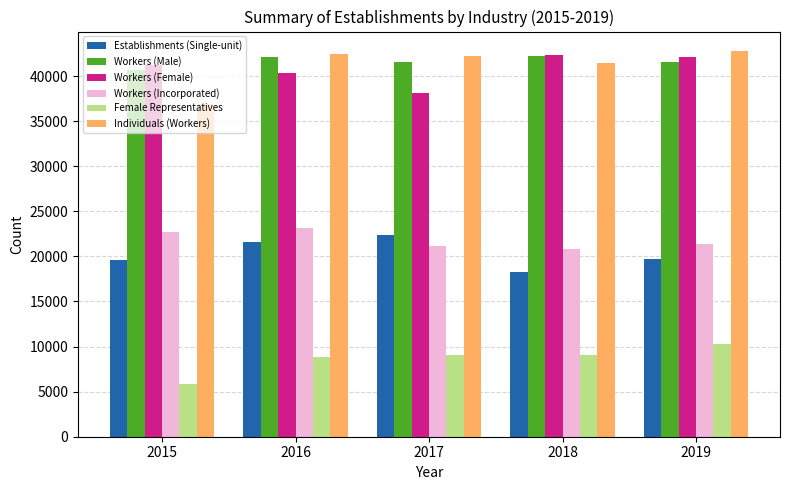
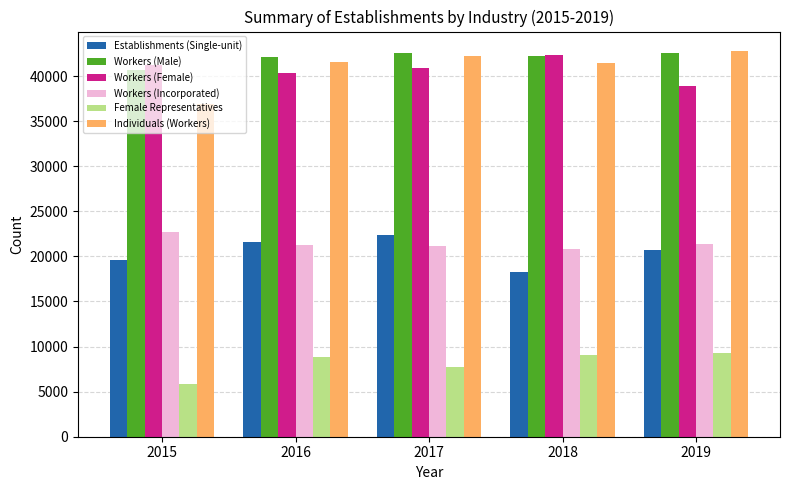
  {
    "Establishments (Single-unit)": {
      "2015": 20000,
      "2016": 22000,
      "2017": 22000,
      "2018": 18000,
-     "2019": 20000
+     "2019": 21000
    },
    "Workers (Male)": {
      "2016": 42000,
-     "2017": 42000,
+     "2017": 43000,
      "2018": 42000,
-     "2019": 42000
+     "2019": 43000
    },
    "Workers (Female)": {
      "2016": 40000,
-     "2017": 38000,
+     "2017": 41000,
      "2018": 42000,
-     "2019": 42000
+     "2019": 39000
    },
    "Workers (Incorporated)": {
      "2015": 23000,
-     "2016": 23000,
+     "2016": 21000,
      "2017": 21000,
      "2018": 21000,
      "2019": 21000
    },
    "Female Representatives": {
      "2015": 6000,
      "2016": 9000,
-     "2017": 9000,
+     "2017": 8000,
      "2018": 9000,
-     "2019": 10000
+     "2019": 9000
    },
    "Individuals (Workers)": {
-     "2016": 42500,
+     "2016": 41600,
      "2017": 42000,
      "2018": 41000,
      "2019": 43000
    }
  }
